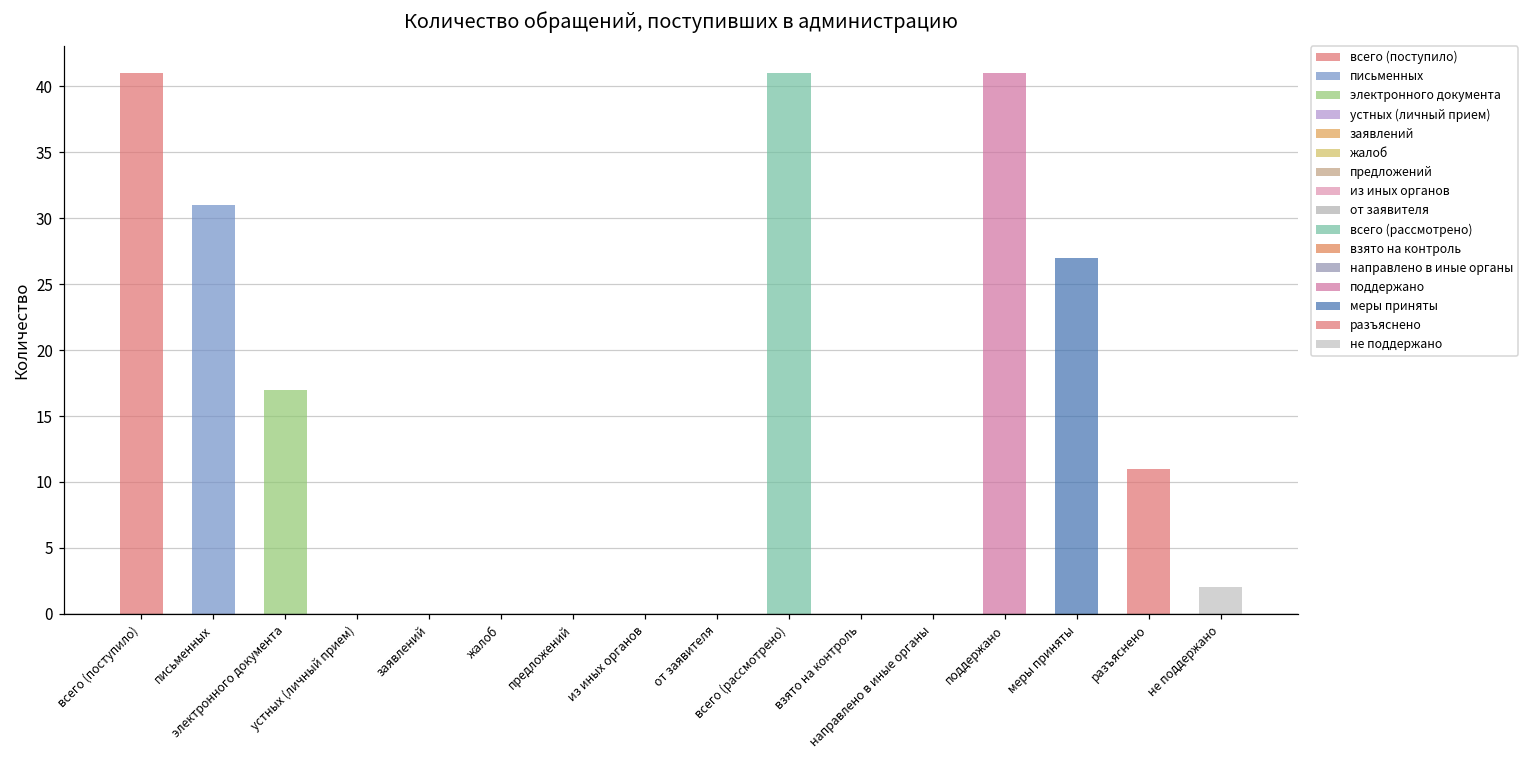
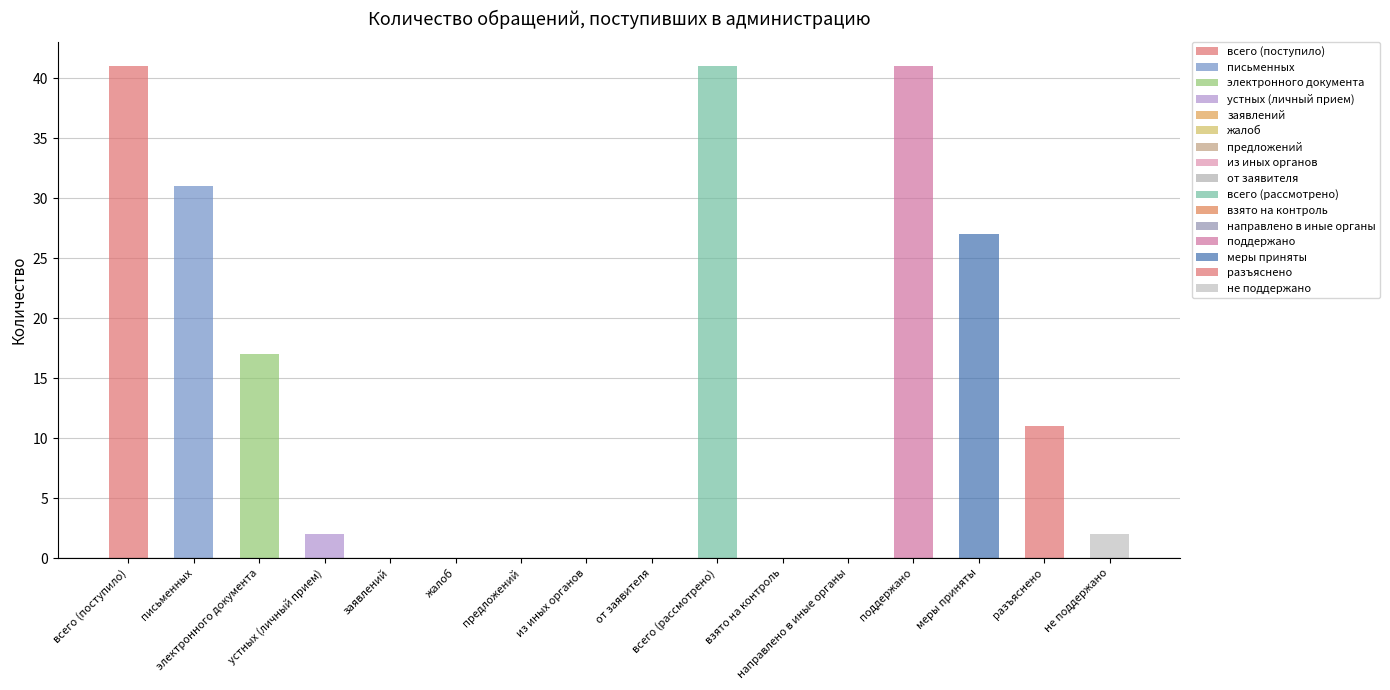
  {
    "всего (поступило)": 41,
    "письменных": 31,
    "электронного документа": 17,
-   "устных (личный прием)": 0,
+   "устных (личный прием)": 2,
    "заявлений": 0,
    "жалоб": 0,
    "предложений": 0,
    "из иных органов": 0,
    "от заявителя": 0,
    "всего (рассмотрено)": 41,
    "взято на контроль": 0,
    "направлено в иные органы": 0,
    "поддержано": 41,
    "меры приняты": 27,
    "разъяснено": 11,
    "не поддержано": 2
  }
